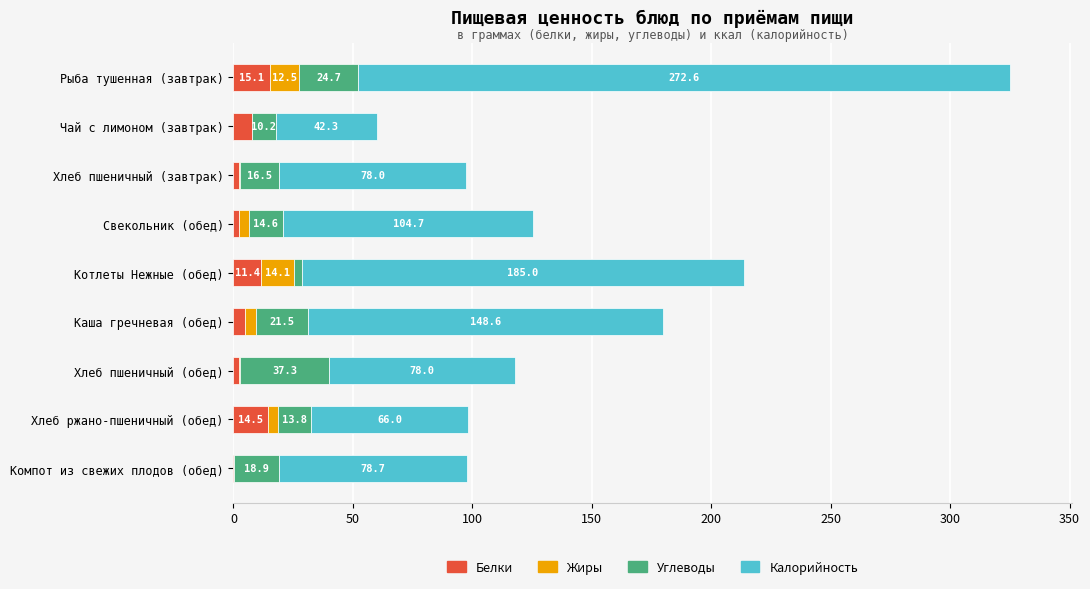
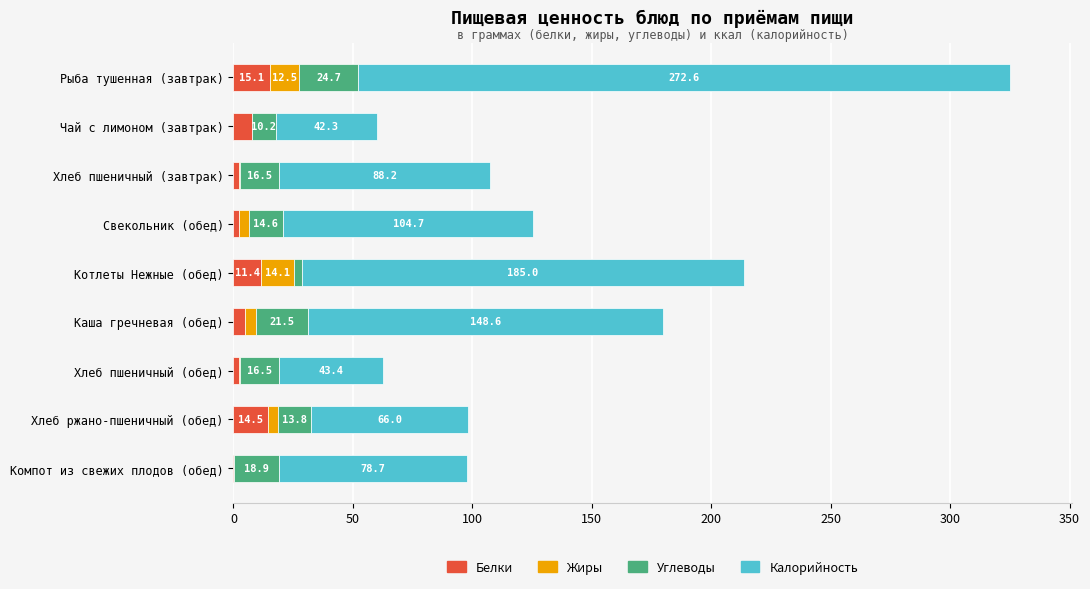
  {
    "Белки": {
      "Рыба тушенная (завтрак)": 15.1,
      "Котлеты Нежные (обед)": 11.4,
      "Хлеб ржано-пшеничный (обед)": 14.5
    },
    "Жиры": {
      "Рыба тушенная (завтрак)": 12.5,
      "Котлеты Нежные (обед)": 14.1
    },
    "Углеводы": {
      "Рыба тушенная (завтрак)": 24.7,
      "Чай с лимоном (завтрак)": 10.2,
      "Хлеб пшеничный (завтрак)": 16.5,
      "Свекольник (обед)": 14.6,
      "Каша гречневая (обед)": 21.5,
-     "Хлеб пшеничный (обед)": 37.3,
+     "Хлеб пшеничный (обед)": 16.5,
      "Хлеб ржано-пшеничный (обед)": 13.8,
      "Компот из свежих плодов (обед)": 18.9
    },
    "Калорийность": {
      "Рыба тушенная (завтрак)": 272.6,
      "Чай с лимоном (завтрак)": 42.3,
-     "Хлеб пшеничный (завтрак)": 78.0,
+     "Хлеб пшеничный (завтрак)": 88.2,
      "Свекольник (обед)": 104.7,
      "Котлеты Нежные (обед)": 185.0,
      "Каша гречневая (обед)": 148.6,
-     "Хлеб пшеничный (обед)": 78.0,
+     "Хлеб пшеничный (обед)": 43.4,
      "Хлеб ржано-пшеничный (обед)": 66.0,
      "Компот из свежих плодов (обед)": 78.7
    }
  }
